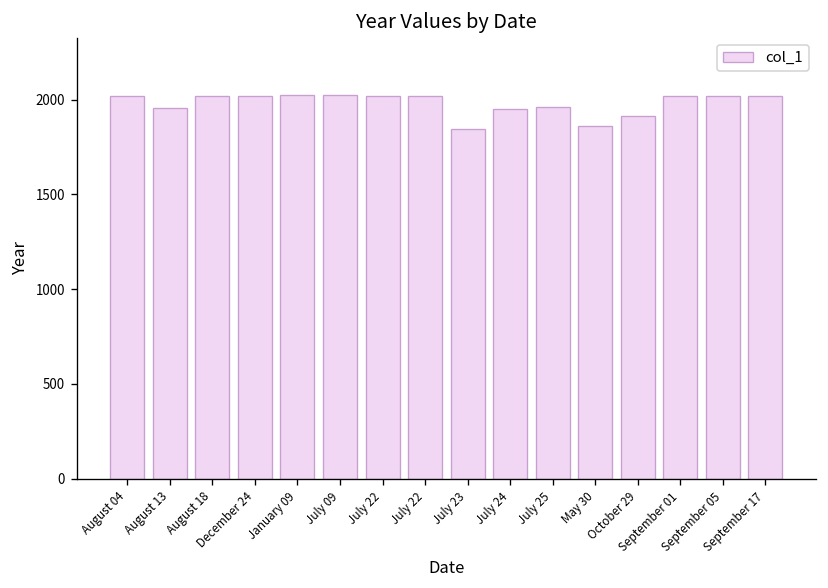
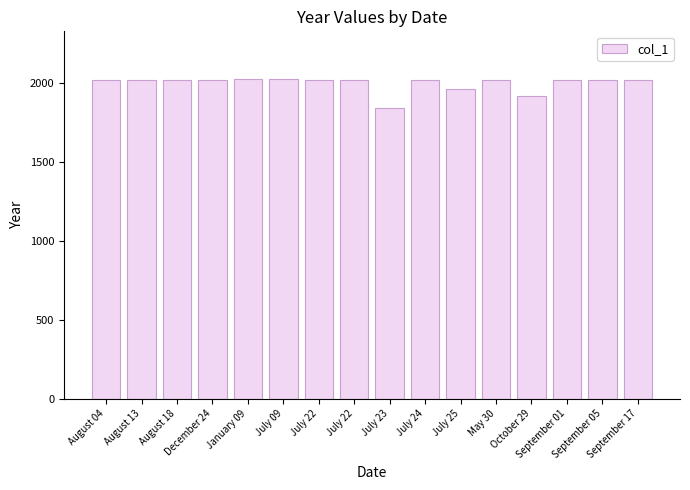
  {
    "August 04": 2020,
-   "August 13": 1960,
+   "August 13": 2020,
    "August 18": 2020,
    "December 24": 2020,
    "January 09": 2020,
    "July 09": 2020,
    "July 23": 1840,
-   "July 24": 1950,
+   "July 24": 2020,
    "July 25": 1960,
-   "May 30": 1860,
+   "May 30": 2020,
    "October 29": 1920,
    "September 01": 2020,
    "September 05": 2020,
    "September 17": 2020
  }
